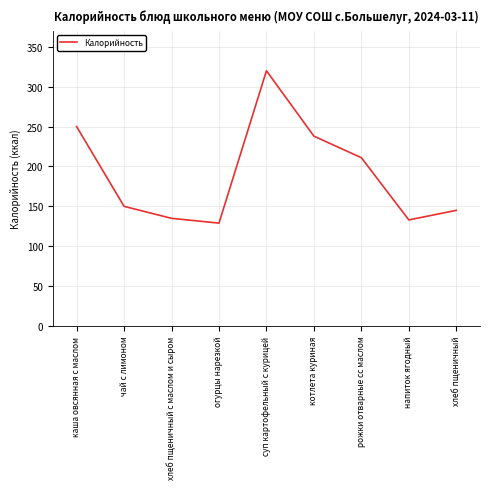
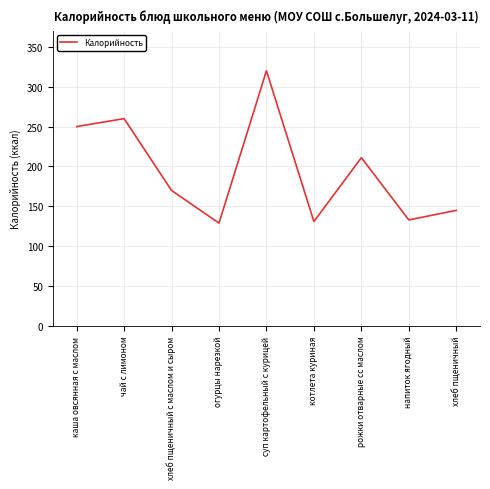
  {
    "каша овсянная с маслом": 250,
-   "чай с лимоном": 150,
-   "хлеб пщеничный с маслом и сыром": 140,
+   "чай с лимоном": 260,
+   "хлеб пщеничный с маслом и сыром": 170,
    "огурцы нарезкой": 130,
    "суп картофельный с курицей": 320,
-   "котлета куриная": 240,
+   "котлета куриная": 130,
    "рожки отварные сс маслом": 210,
    "напиток ягодный": 130,
    "хлеб пщеничный": 150
  }
